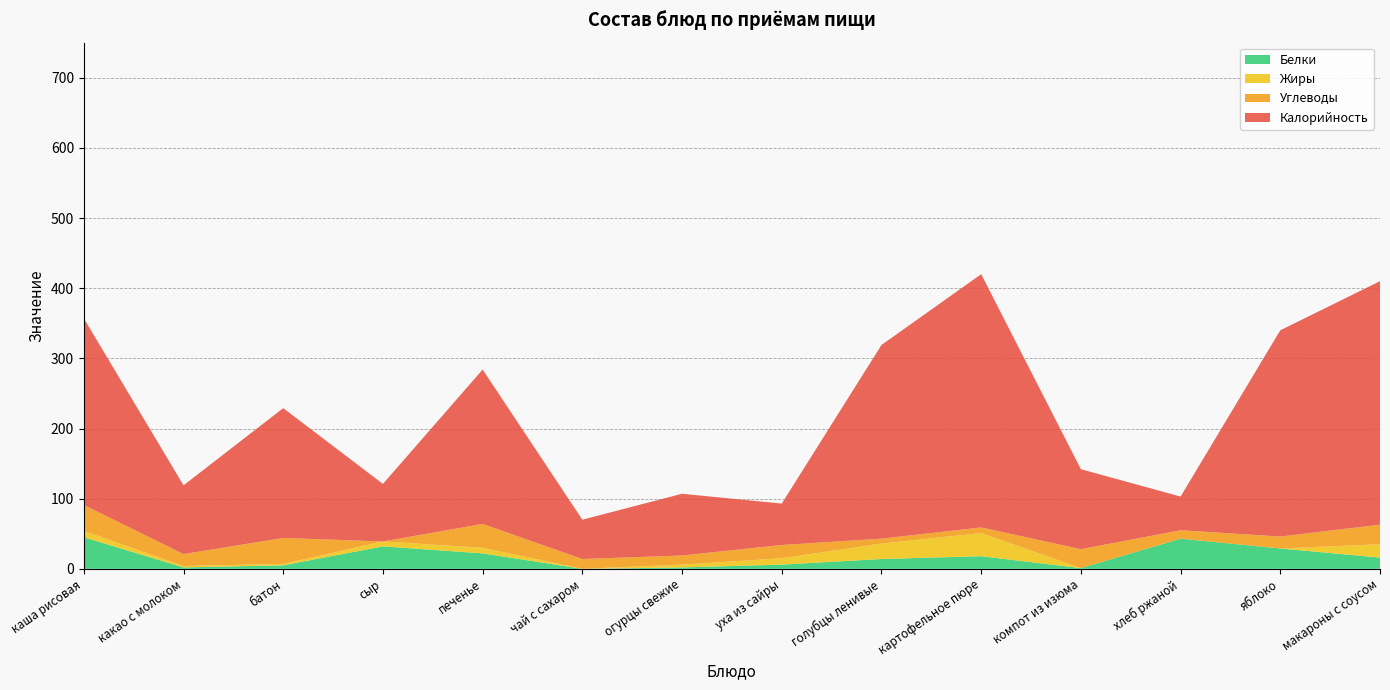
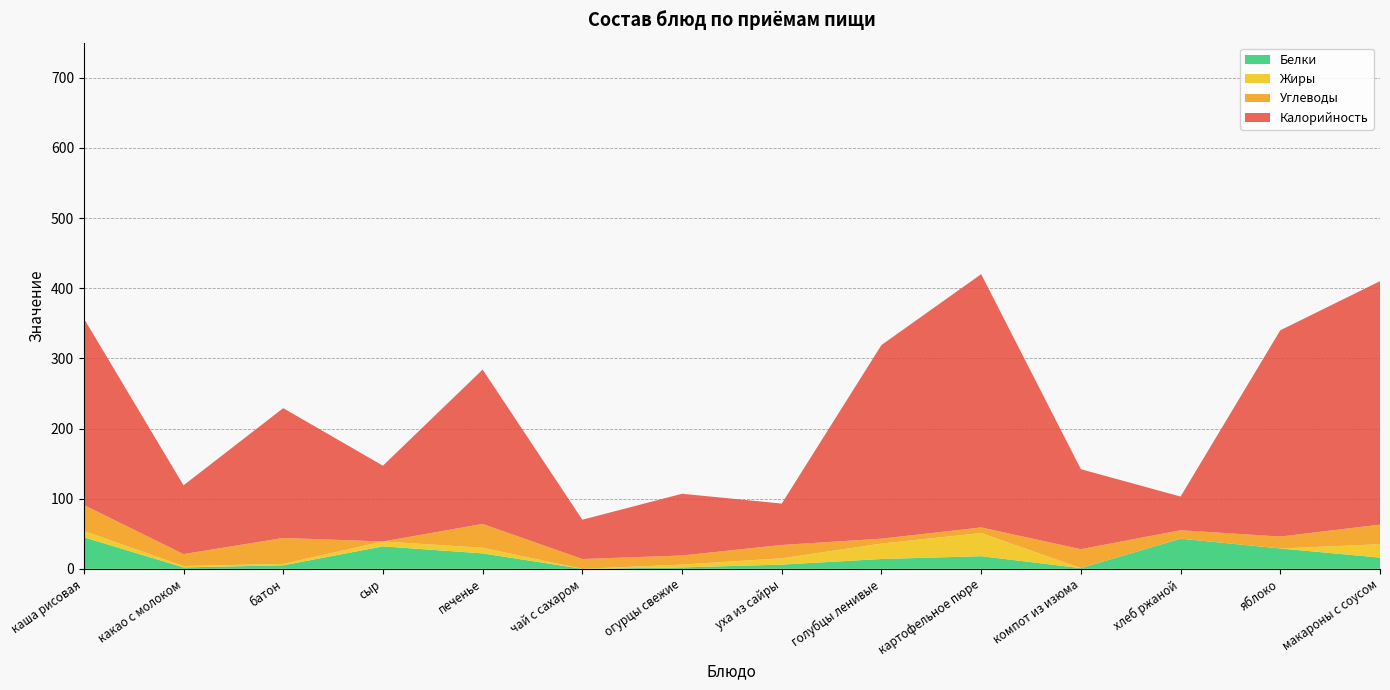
  {
    "Белки": {
      "каша рисовая": 50,
      "сыр": 30,
      "печенье": 20,
      "уха из сайры": 10,
      "голубцы ленивые": 10,
      "картофельное пюре": 20,
      "макароны с соусом": 20
    },
    "Калорийность": {
      "каша рисовая": 270,
      "какао с молоком": 100,
      "батон": 190,
-     "сыр": 80,
+     "сыр": 110,
      "печенье": 220,
      "чай с сахаром": 60,
      "огурцы свежие": 90,
      "уха из сайры": 60,
      "голубцы ленивые": 280,
      "картофельное пюре": 360,
      "компот из изюма": 110,
      "хлеб ржаной": 50,
      "яблоко": 290,
      "макароны с соусом": 350
    }
  }
